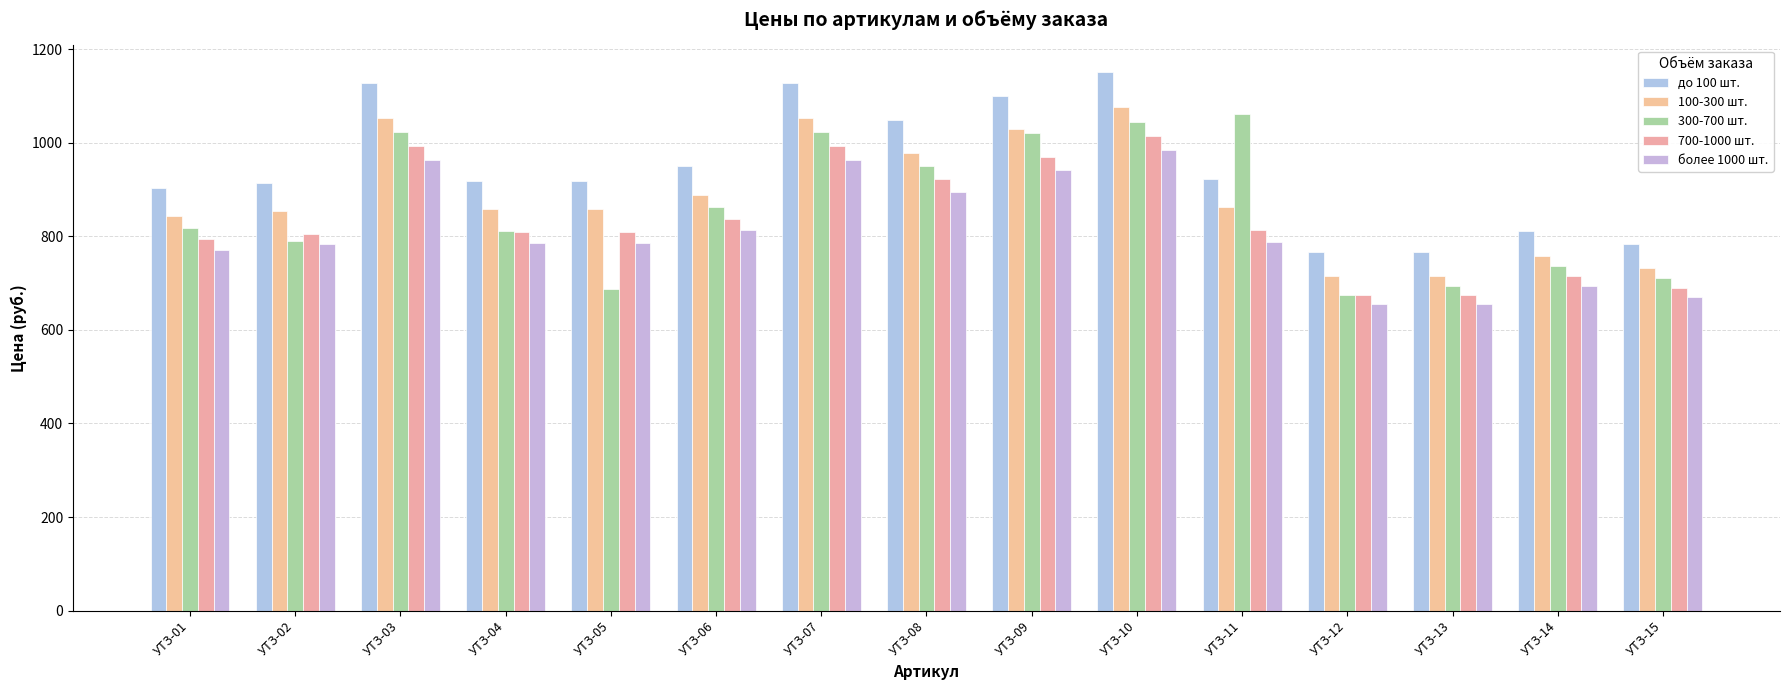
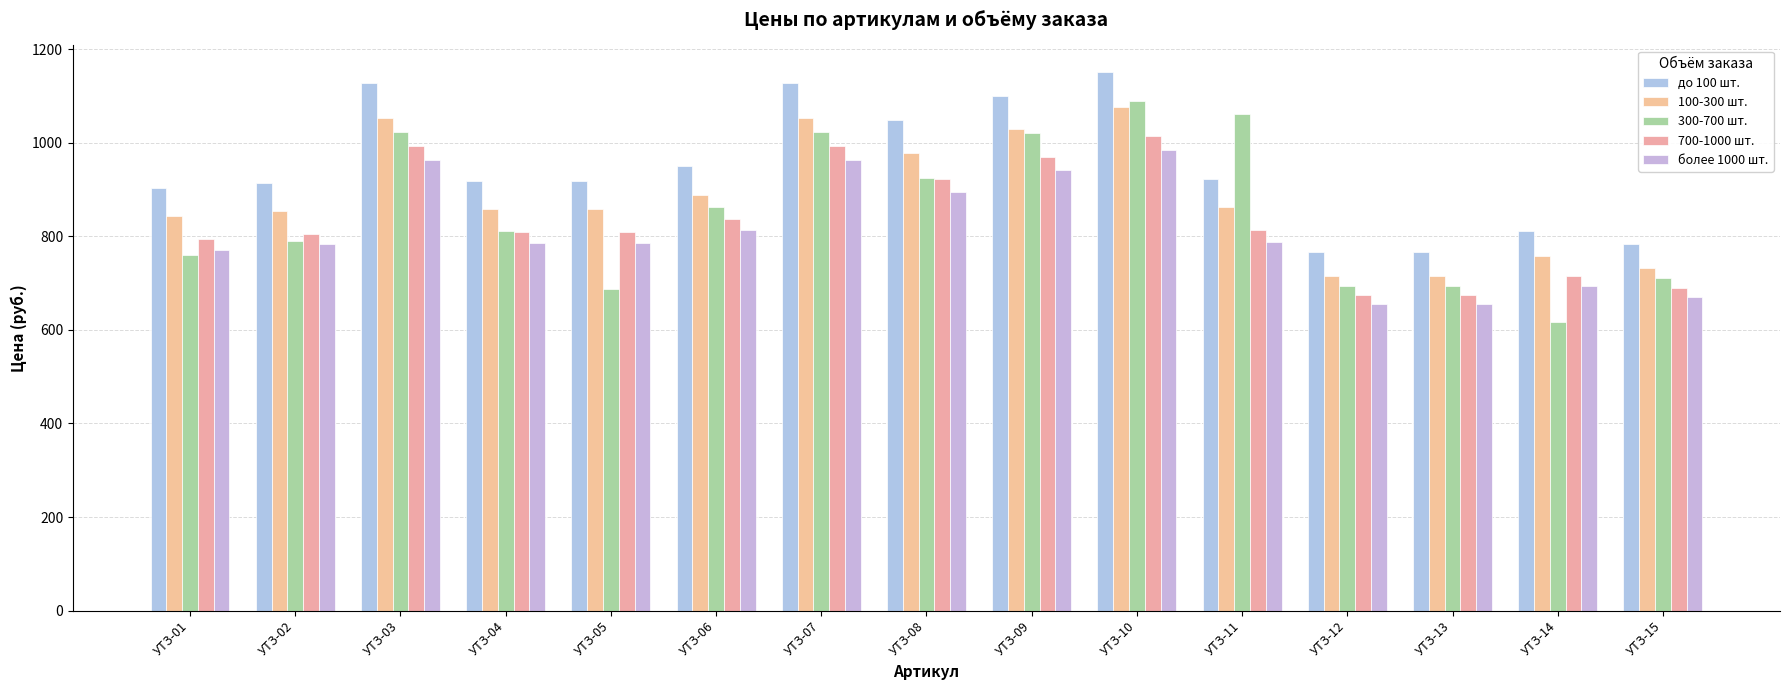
  {
    "300-700 шт.": {
-     "УТЗ-01": 820,
+     "УТЗ-01": 760,
      "УТЗ-02": 790,
      "УТЗ-03": 1020,
      "УТЗ-04": 810,
      "УТЗ-05": 690,
      "УТЗ-06": 860,
      "УТЗ-07": 1020,
-     "УТЗ-08": 950,
+     "УТЗ-08": 930,
      "УТЗ-09": 1020,
-     "УТЗ-10": 1050,
+     "УТЗ-10": 1090,
      "УТЗ-11": 1060,
-     "УТЗ-12": 670,
+     "УТЗ-12": 700,
      "УТЗ-13": 700,
-     "УТЗ-14": 740,
+     "УТЗ-14": 620,
      "УТЗ-15": 710
    }
  }
